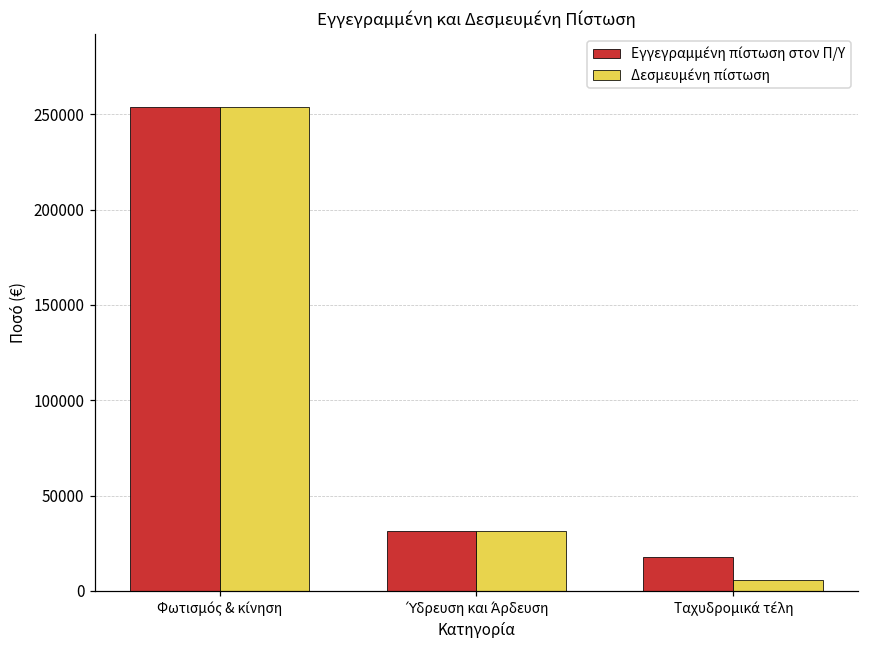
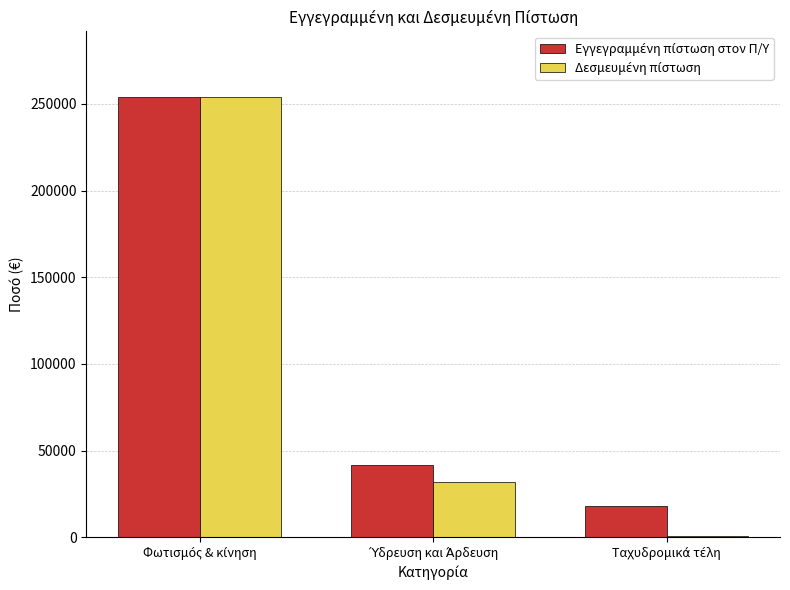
  {
    "Εγγεγραμμένη πίστωση στον Π/Υ": {
      "Φωτισμός & κίνηση": 254000,
-     "Ύδρευση και Άρδευση": 32000,
+     "Ύδρευση και Άρδευση": 42000,
      "Ταχυδρομικά τέλη": 18000
    },
    "Δεσμευμένη πίστωση": {
      "Φωτισμός & κίνηση": 254000,
      "Ύδρευση και Άρδευση": 32000,
-     "Ταχυδρομικά τέλη": 6000
+     "Ταχυδρομικά τέλη": 1000
    }
  }
